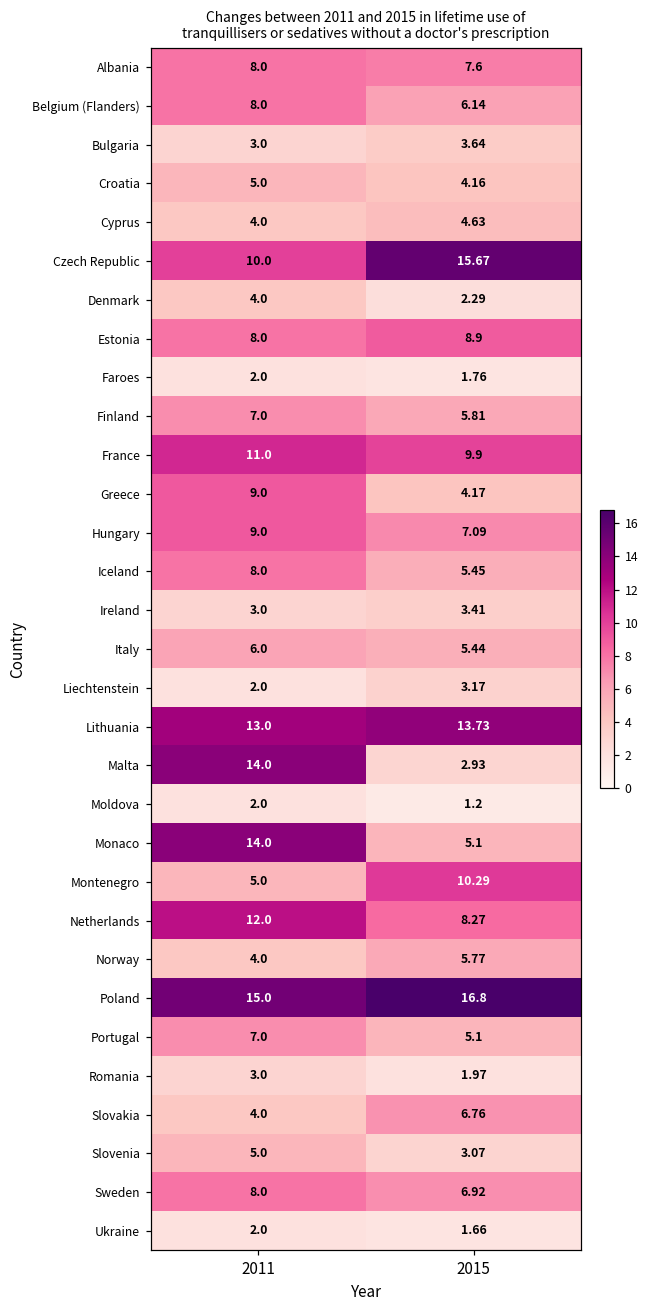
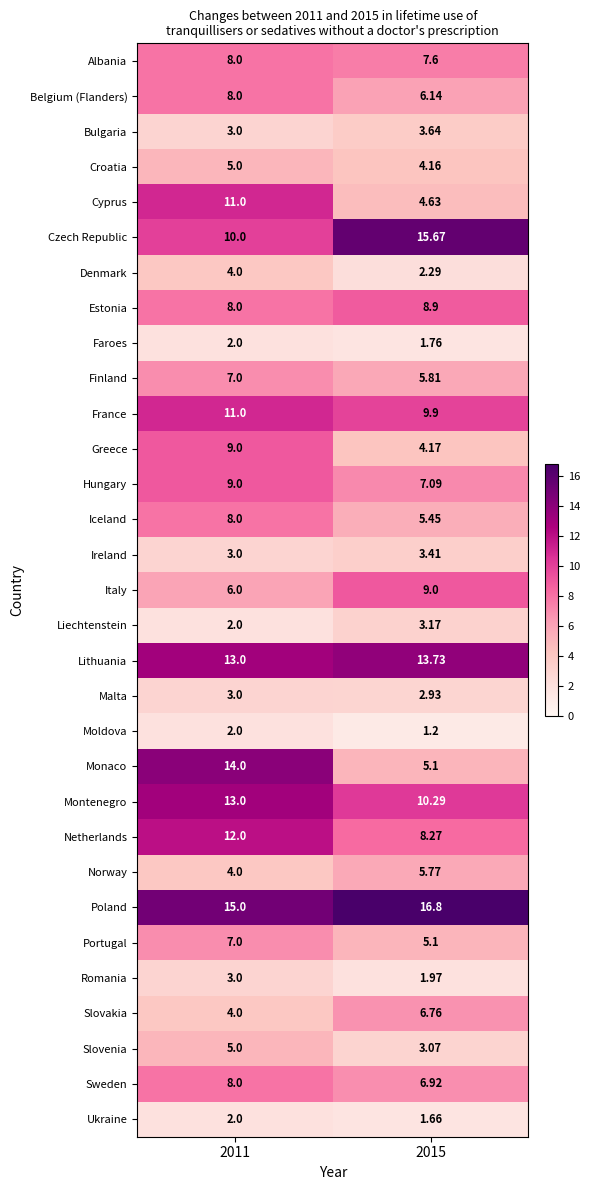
  {
    "Albania": {
      "2011": 8.0,
      "2015": 7.6
    },
    "Belgium (Flanders)": {
      "2011": 8.0,
      "2015": 6.14
    },
    "Bulgaria": {
      "2011": 3.0,
      "2015": 3.64
    },
    "Croatia": {
      "2011": 5.0,
      "2015": 4.16
    },
    "Cyprus": {
-     "2011": 4.0,
+     "2011": 11.0,
      "2015": 4.63
    },
    "Czech Republic": {
      "2011": 10.0,
      "2015": 15.67
    },
    "Denmark": {
      "2011": 4.0,
      "2015": 2.29
    },
    "Estonia": {
      "2011": 8.0,
      "2015": 8.9
    },
    "Faroes": {
      "2011": 2.0,
      "2015": 1.76
    },
    "Finland": {
      "2011": 7.0,
      "2015": 5.81
    },
    "France": {
      "2011": 11.0,
      "2015": 9.9
    },
    "Greece": {
      "2011": 9.0,
      "2015": 4.17
    },
    "Hungary": {
      "2011": 9.0,
      "2015": 7.09
    },
    "Iceland": {
      "2011": 8.0,
      "2015": 5.45
    },
    "Ireland": {
      "2011": 3.0,
      "2015": 3.41
    },
    "Italy": {
      "2011": 6.0,
-     "2015": 5.44
+     "2015": 9.0
    },
    "Liechtenstein": {
      "2011": 2.0,
      "2015": 3.17
    },
    "Lithuania": {
      "2011": 13.0,
      "2015": 13.73
    },
    "Malta": {
-     "2011": 14.0,
+     "2011": 3.0,
      "2015": 2.93
    },
    "Moldova": {
      "2011": 2.0,
      "2015": 1.2
    },
    "Monaco": {
      "2011": 14.0,
      "2015": 5.1
    },
    "Montenegro": {
-     "2011": 5.0,
+     "2011": 13.0,
      "2015": 10.29
    },
    "Netherlands": {
      "2011": 12.0,
      "2015": 8.27
    },
    "Norway": {
      "2011": 4.0,
      "2015": 5.77
    },
    "Poland": {
      "2011": 15.0,
      "2015": 16.8
    },
    "Portugal": {
      "2011": 7.0,
      "2015": 5.1
    },
    "Romania": {
      "2011": 3.0,
      "2015": 1.97
    },
    "Slovakia": {
      "2011": 4.0,
      "2015": 6.76
    },
    "Slovenia": {
      "2011": 5.0,
      "2015": 3.07
    },
    "Sweden": {
      "2011": 8.0,
      "2015": 6.92
    },
    "Ukraine": {
      "2011": 2.0,
      "2015": 1.66
    }
  }
